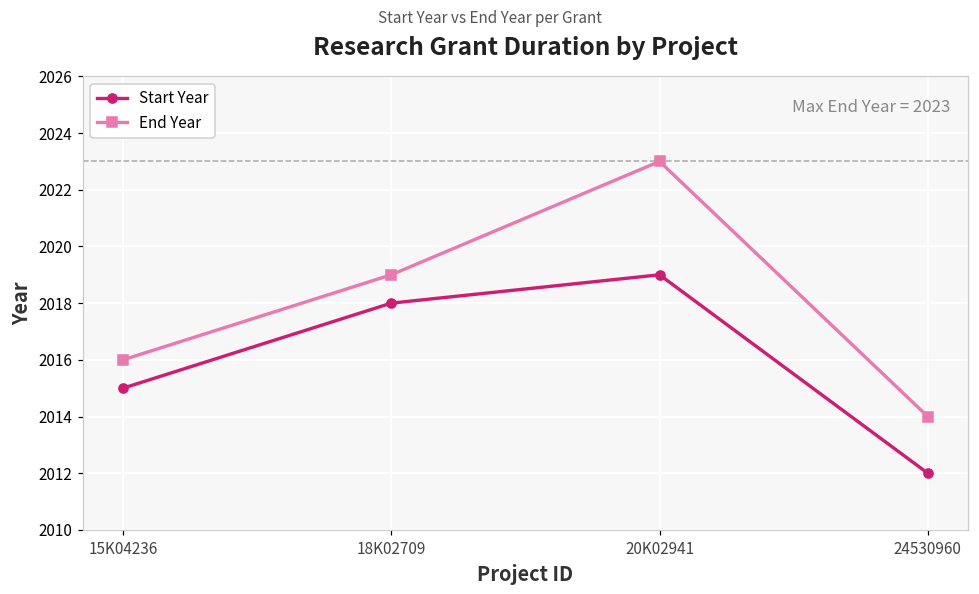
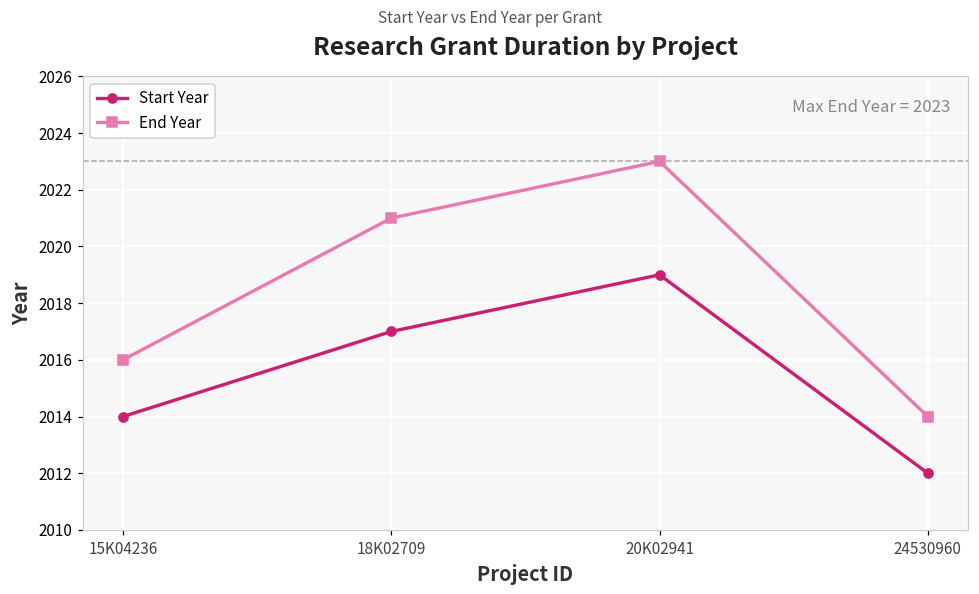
  {
    "Start Year": {
-     "15K04236": 2015,
-     "18K02709": 2018,
+     "15K04236": 2014,
+     "18K02709": 2017,
      "20K02941": 2019,
      "24530960": 2012
    },
    "End Year": {
      "15K04236": 2016,
-     "18K02709": 2019,
+     "18K02709": 2021,
      "20K02941": 2023,
      "24530960": 2014
    }
  }
